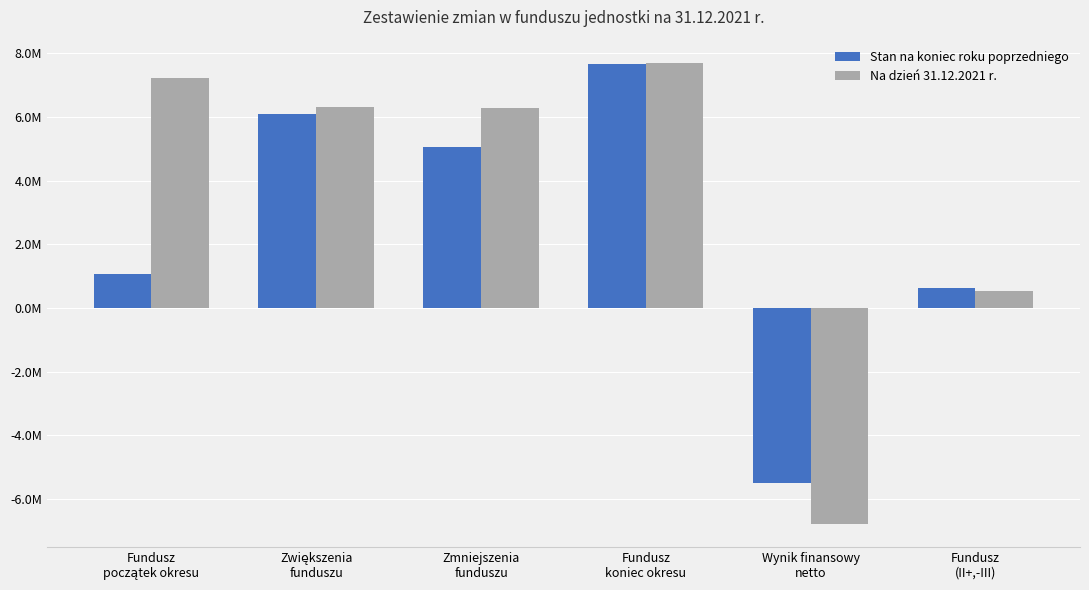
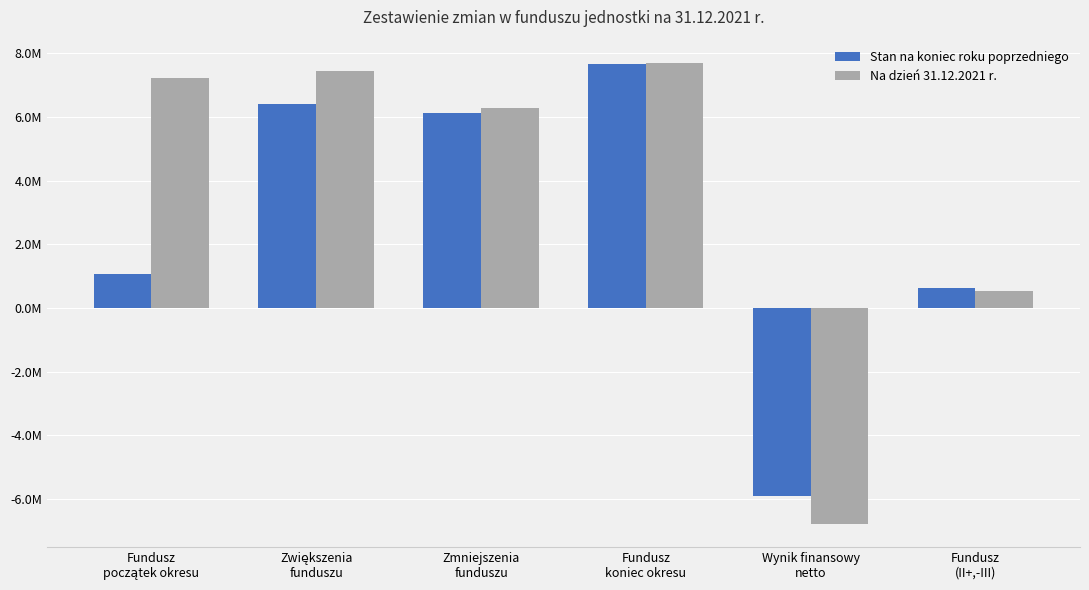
  {
    "Stan na koniec roku poprzedniego": {
      "Fundusz początek okresu": 1100000,
-     "Zwiększenia funduszu": 6100000,
-     "Zmniejszenia funduszu": 5100000,
+     "Zwiększenia funduszu": 6400000,
+     "Zmniejszenia funduszu": 6100000,
      "Fundusz koniec okresu": 7700000,
-     "Wynik finansowy netto": -5500000,
+     "Wynik finansowy netto": -5900000,
      "Fundusz (II+,-III)": 600000
    },
    "Na dzień 31.12.2021 r.": {
      "Fundusz początek okresu": 7200000,
-     "Zwiększenia funduszu": 6300000,
+     "Zwiększenia funduszu": 7400000,
      "Zmniejszenia funduszu": 6300000,
      "Fundusz koniec okresu": 7700000,
      "Wynik finansowy netto": -6800000,
      "Fundusz (II+,-III)": 500000
    }
  }
